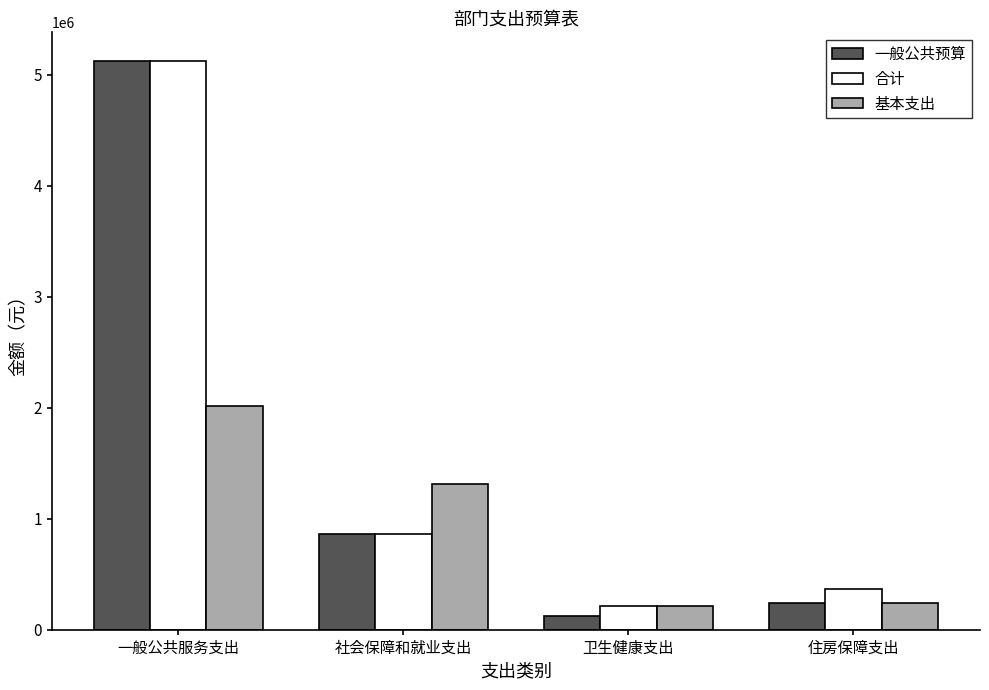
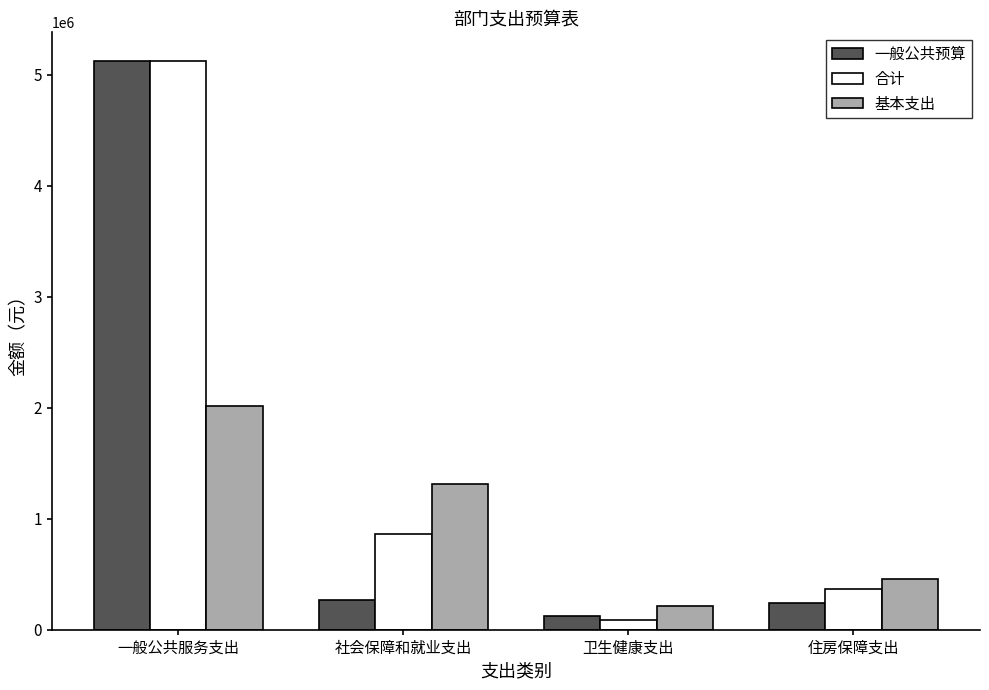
  {
    "一般公共预算": {
      "一般公共服务支出": 5120000,
-     "社会保障和就业支出": 860000,
+     "社会保障和就业支出": 260000,
      "卫生健康支出": 120000,
      "住房保障支出": 240000
    },
    "合计": {
      "一般公共服务支出": 5120000,
      "社会保障和就业支出": 860000,
-     "卫生健康支出": 210000,
+     "卫生健康支出": 90000,
      "住房保障支出": 370000
    },
    "基本支出": {
      "一般公共服务支出": 2020000,
      "社会保障和就业支出": 1320000,
      "卫生健康支出": 210000,
-     "住房保障支出": 240000
+     "住房保障支出": 460000
    }
  }
